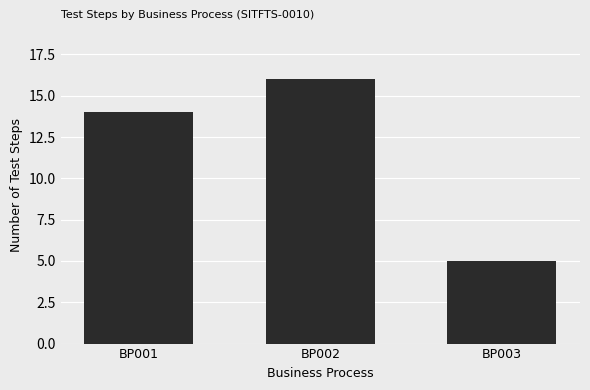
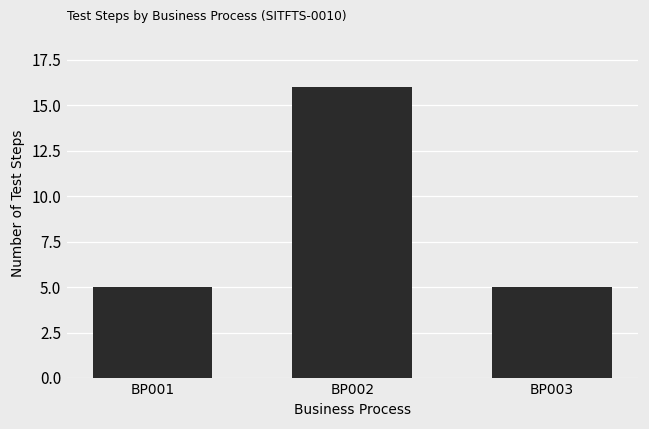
  {
-   "BP001": 14,
+   "BP001": 5,
    "BP002": 16,
    "BP003": 5
  }
